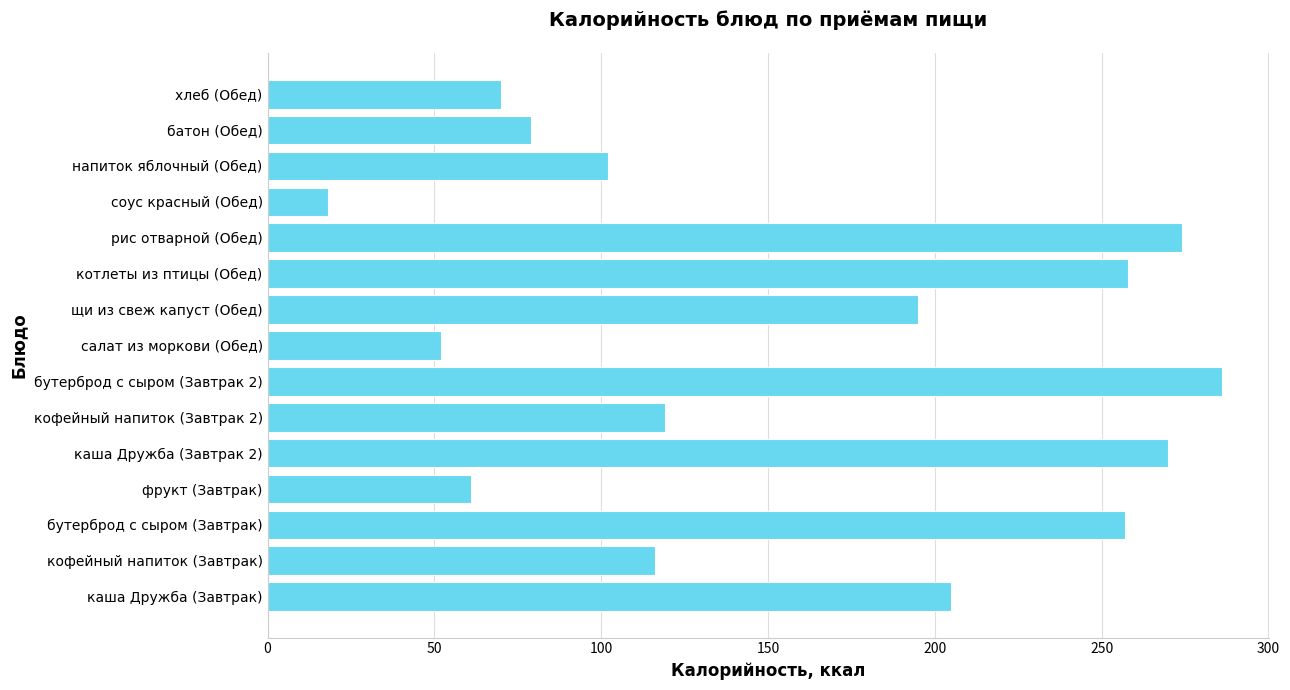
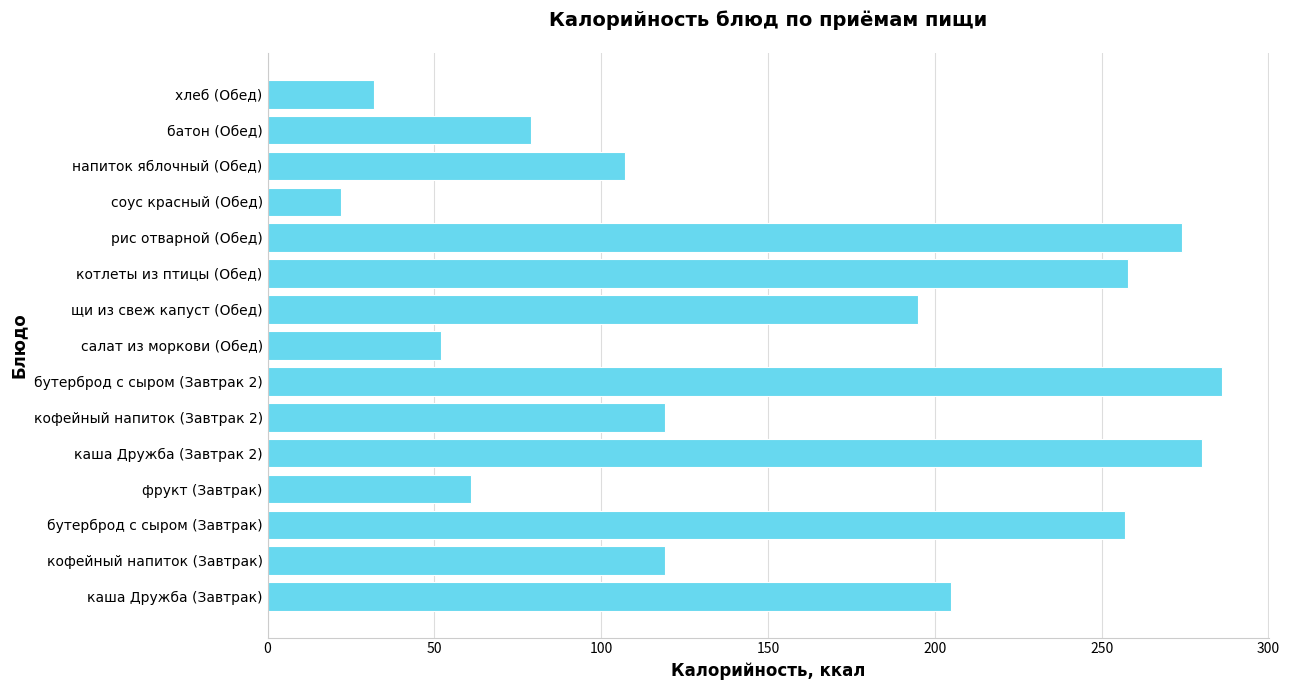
  {
-   "хлеб (Обед)": 70,
+   "хлеб (Обед)": 32,
    "батон (Обед)": 79,
-   "напиток яблочный (Обед)": 102,
-   "соус красный (Обед)": 18,
+   "напиток яблочный (Обед)": 107,
+   "соус красный (Обед)": 22,
    "рис отварной (Обед)": 274,
    "котлеты из птицы (Обед)": 258,
    "щи из свеж капуст (Обед)": 195,
    "салат из моркови (Обед)": 52,
    "бутерброд с сыром (Завтрак 2)": 286,
    "кофейный напиток (Завтрак 2)": 119,
-   "каша Дружба (Завтрак 2)": 270,
+   "каша Дружба (Завтрак 2)": 280,
    "фрукт (Завтрак)": 61,
    "бутерброд с сыром (Завтрак)": 257,
-   "кофейный напиток (Завтрак)": 116,
+   "кофейный напиток (Завтрак)": 119,
    "каша Дружба (Завтрак)": 205
  }
